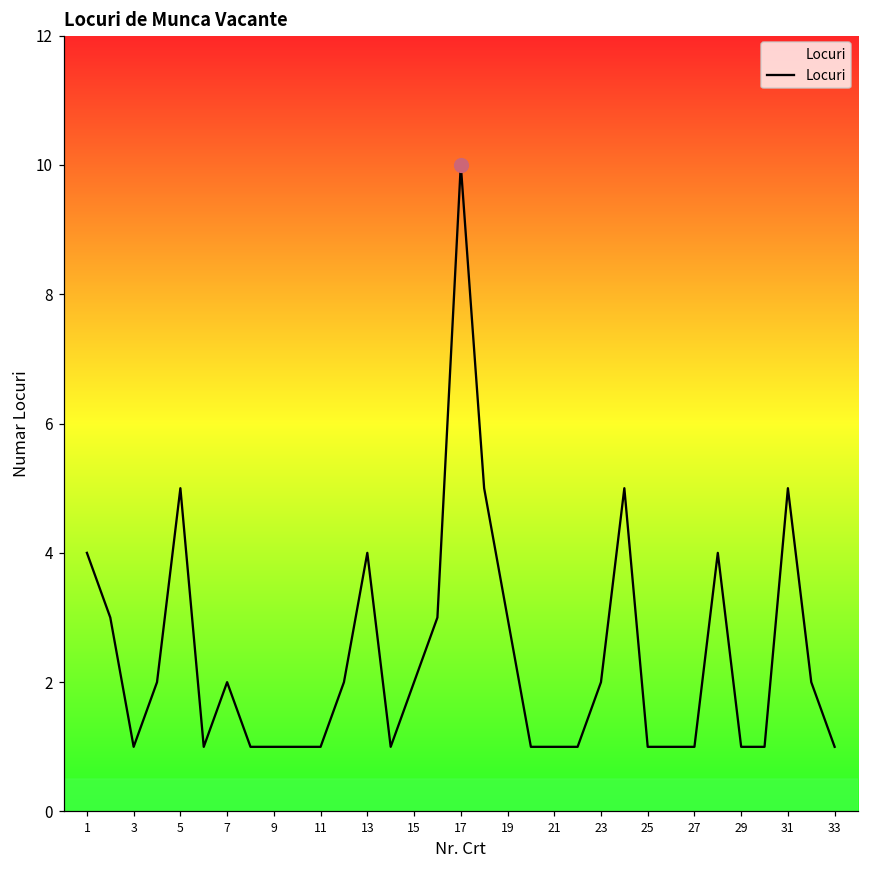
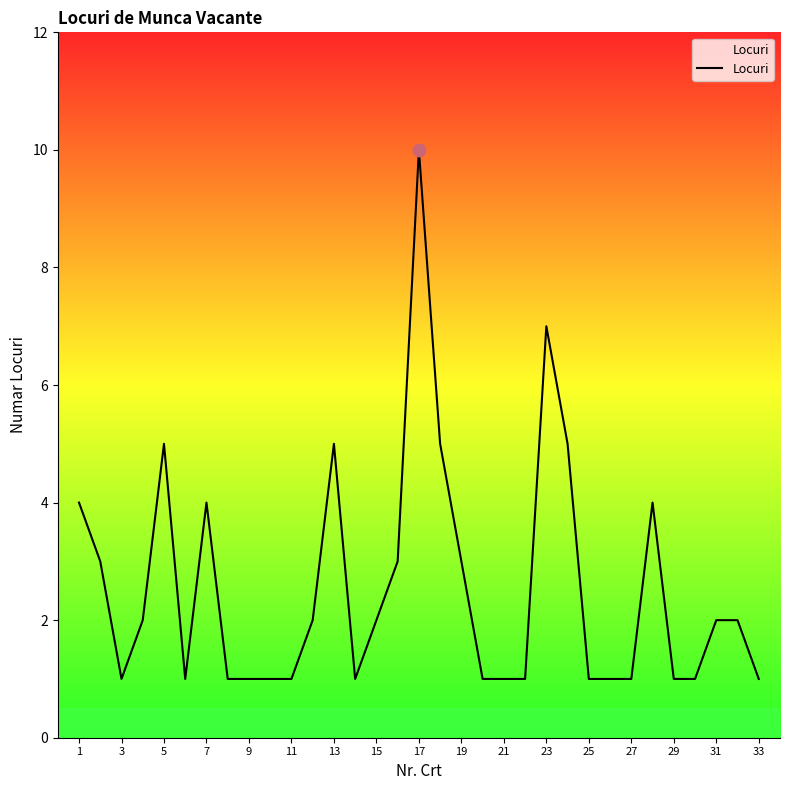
  {
    "Locuri": {
      "1": 4,
      "3": 1,
      "5": 5,
-     "7": 2,
+     "7": 4,
      "9": 1,
      "11": 1,
-     "13": 4,
+     "13": 5,
      "15": 2,
      "19": 3,
      "21": 1,
-     "23": 2,
+     "23": 7,
      "25": 1,
      "27": 1,
      "29": 1,
-     "31": 5,
+     "31": 2,
      "33": 1
    }
  }
